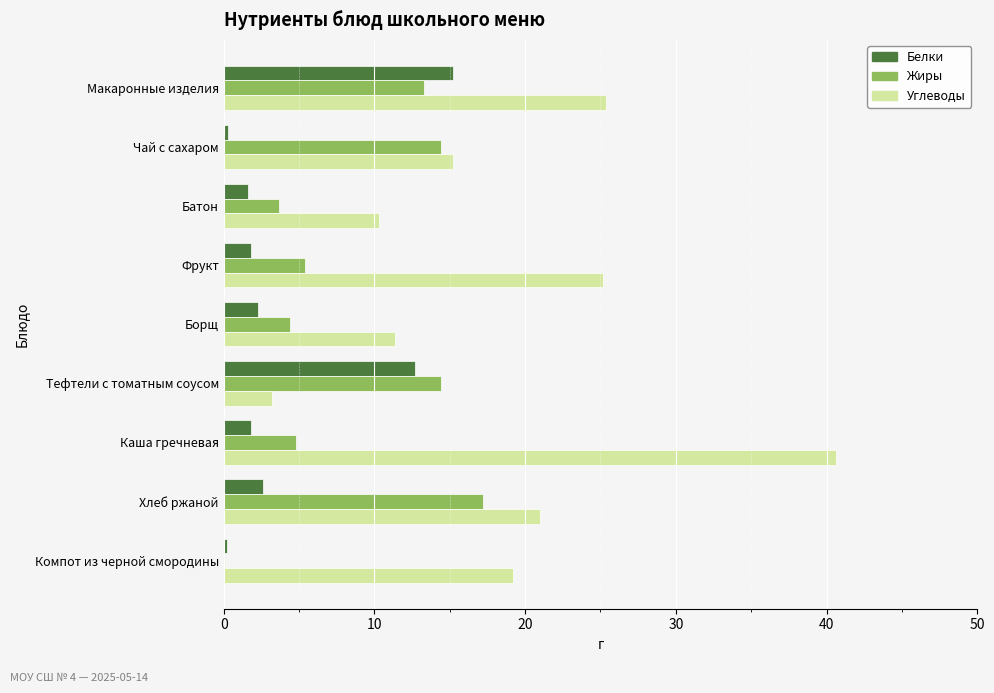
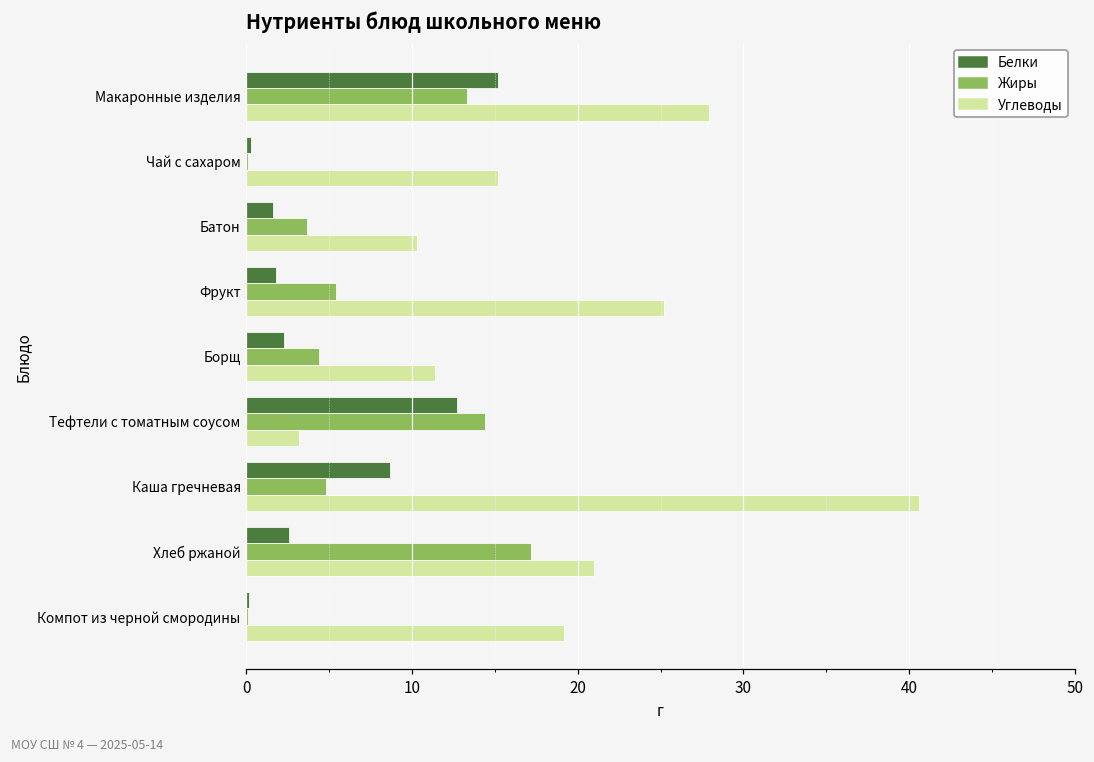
  {
    "Белки": {
      "Макаронные изделия": 15.2,
      "Чай с сахаром": 0.3,
      "Батон": 1.6,
      "Фрукт": 1.8,
      "Борщ": 2.3,
      "Тефтели с томатным соусом": 12.7,
-     "Каша гречневая": 1.8,
+     "Каша гречневая": 8.7,
      "Хлеб ржаной": 2.6,
      "Компот из черной смородины": 0.2
    },
    "Жиры": {
      "Макаронные изделия": 13.3,
-     "Чай с сахаром": 14.4,
+     "Чай с сахаром": 0.1,
      "Батон": 3.7,
      "Фрукт": 5.4,
      "Борщ": 4.4,
      "Тефтели с томатным соусом": 14.4,
      "Каша гречневая": 4.8,
      "Хлеб ржаной": 17.2
    },
    "Углеводы": {
-     "Макаронные изделия": 25.4,
+     "Макаронные изделия": 27.9,
      "Чай с сахаром": 15.2,
      "Батон": 10.3,
      "Фрукт": 25.2,
      "Борщ": 11.4,
      "Тефтели с томатным соусом": 3.2,
      "Каша гречневая": 40.6,
      "Хлеб ржаной": 21.0,
      "Компот из черной смородины": 19.2
    }
  }
